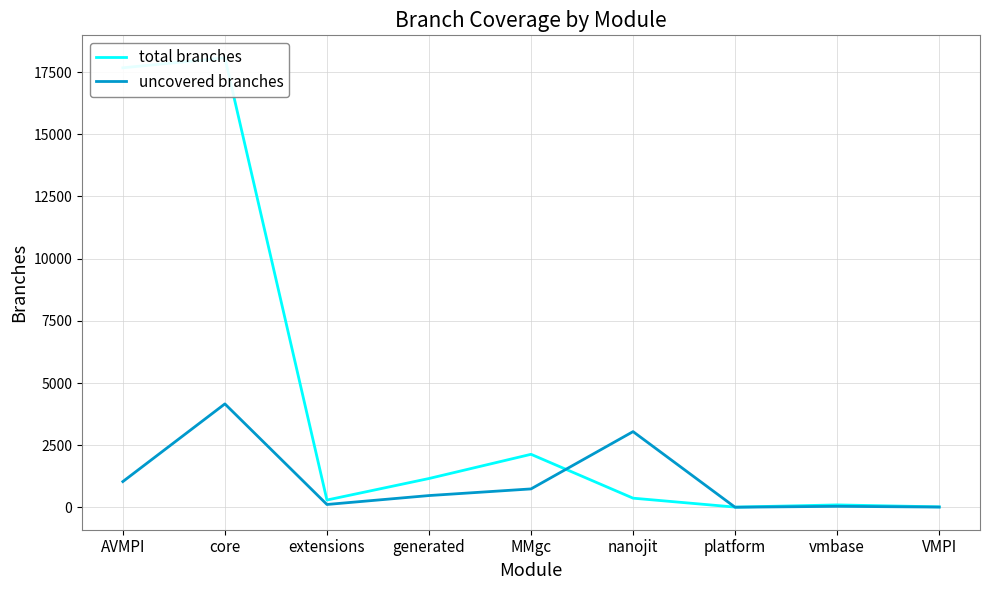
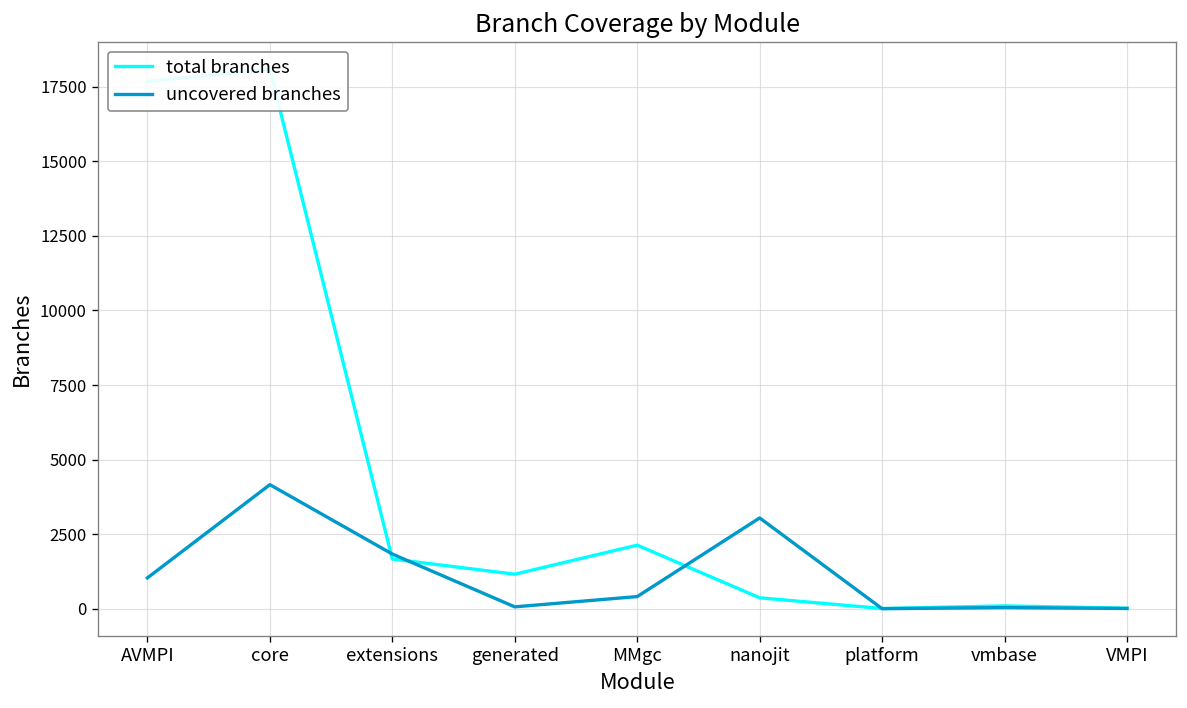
  {
    "total branches": {
-     "extensions": 300,
+     "extensions": 1700,
      "generated": 1200,
      "MMgc": 2100,
      "nanojit": 400
    },
    "uncovered branches": {
      "AVMPI": 1000,
      "core": 4200,
-     "extensions": 100,
-     "generated": 500,
-     "MMgc": 700,
+     "extensions": 1800,
+     "generated": 100,
+     "MMgc": 400,
      "nanojit": 3100
    }
  }
